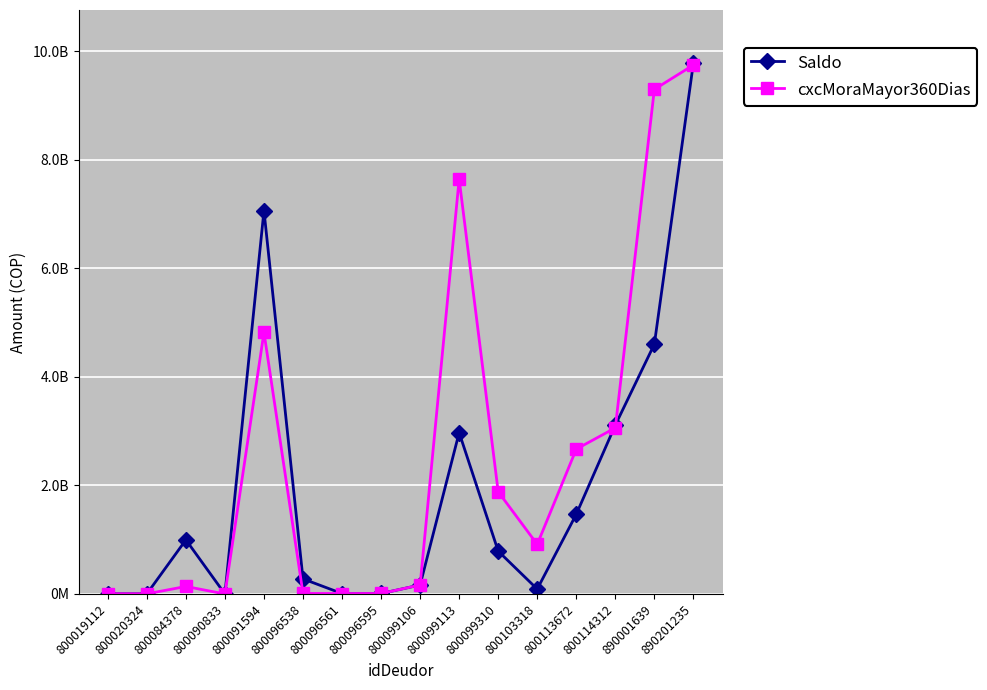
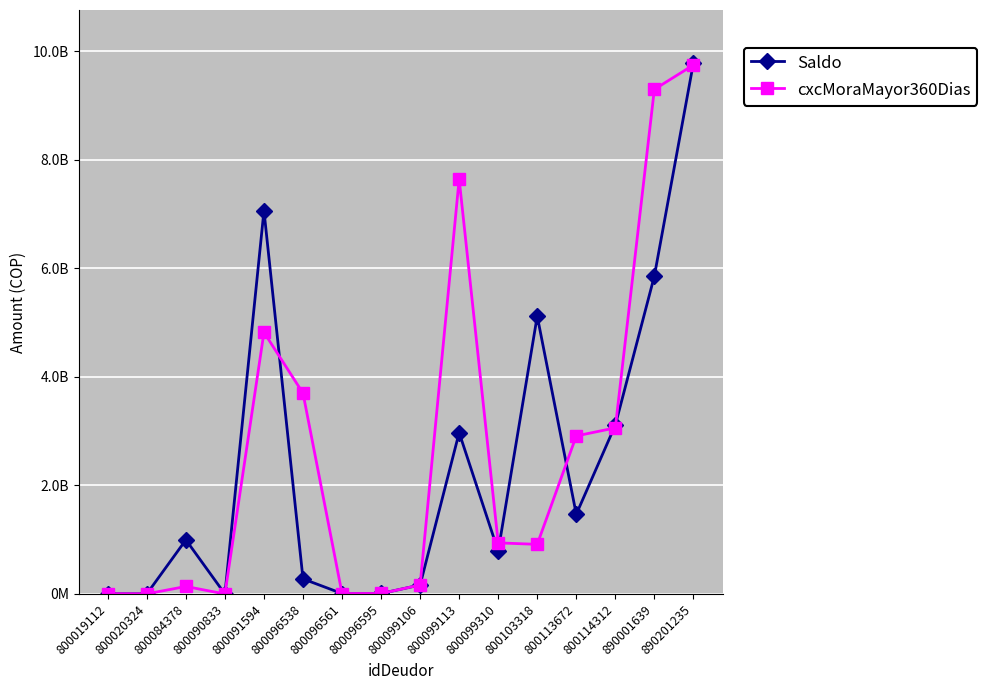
  {
    "Saldo": {
      "800084378": 1000000000,
      "800091594": 7100000000,
      "800096538": 300000000,
      "800099113": 3000000000,
      "800099310": 800000000,
-     "800103318": 100000000,
+     "800103318": 5100000000,
      "800113672": 1500000000,
      "800114312": 3100000000,
-     "890001639": 4600000000
+     "890001639": 5900000000
    },
    "cxcMoraMayor360Dias": {
      "800084378": 100000000,
      "800091594": 4800000000,
-     "800096538": 0,
+     "800096538": 3700000000,
      "800099113": 7600000000,
-     "800099310": 1900000000,
+     "800099310": 900000000,
      "800103318": 900000000,
-     "800113672": 2700000000,
+     "800113672": 2900000000,
      "800114312": 3100000000,
      "890001639": 9300000000
    }
  }
